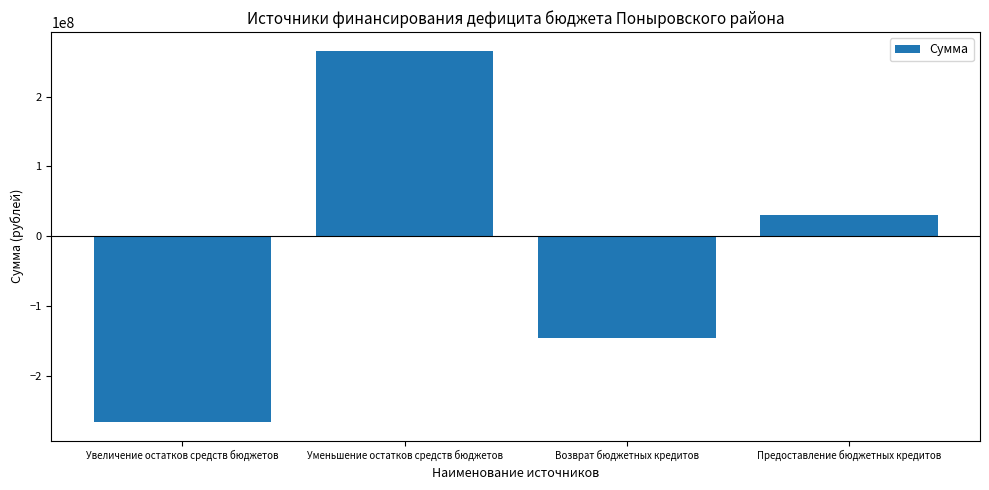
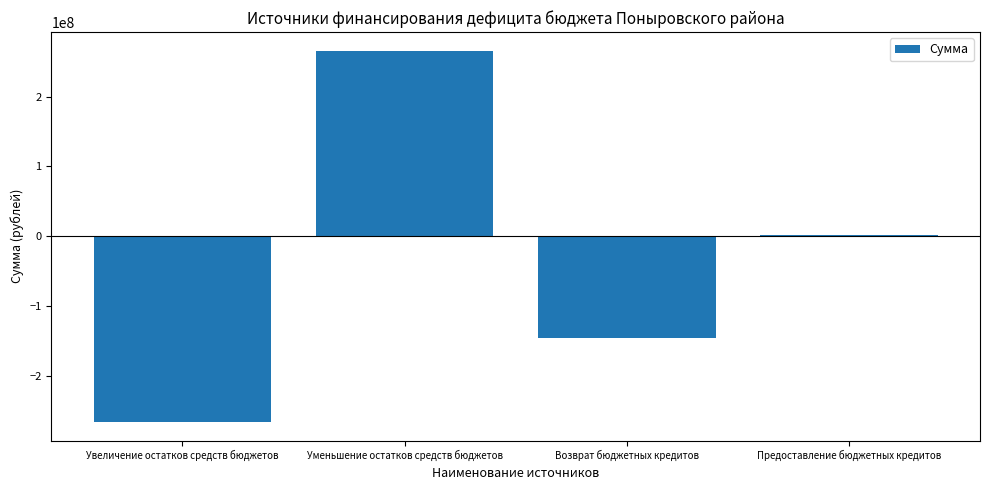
  {
    "Увеличение остатков средств бюджетов": -270000000,
    "Уменьшение остатков средств бюджетов": 270000000,
    "Возврат бюджетных кредитов": -150000000,
-   "Предоставление бюджетных кредитов": 30000000
+   "Предоставление бюджетных кредитов": 0
  }
